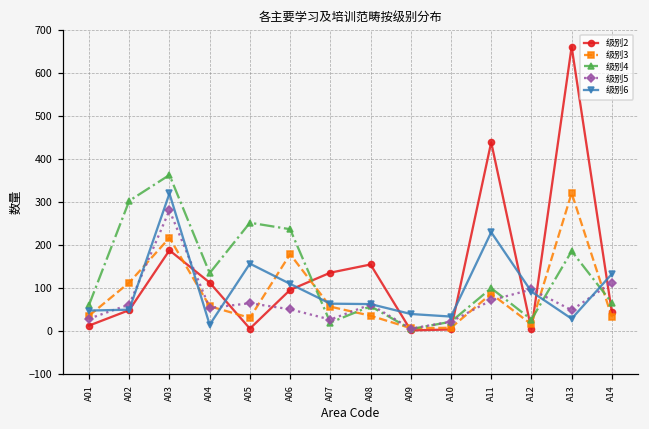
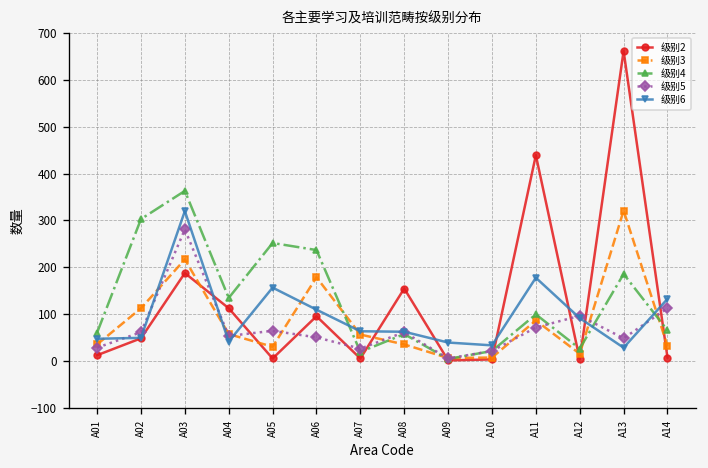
  {
    "级别2": {
      "A01": 10,
      "A03": 190,
      "A04": 110,
      "A05": 10,
      "A06": 100,
-     "A07": 140,
+     "A07": 10,
      "A08": 160,
      "A11": 440,
      "A12": 0,
      "A13": 660,
-     "A14": 40
+     "A14": 10
    },
    "级别3": {
      "A01": 40,
      "A02": 110,
      "A03": 220,
      "A05": 30,
      "A06": 180,
      "A07": 60,
      "A08": 40,
      "A11": 90,
      "A12": 20,
      "A13": 320,
      "A14": 30
    },
    "级别4": {
      "A01": 60,
      "A02": 300,
      "A03": 360,
      "A04": 140,
      "A05": 250,
      "A06": 240,
      "A07": 20,
      "A11": 100,
      "A12": 30,
      "A13": 190,
      "A14": 70
    },
    "级别5": {
      "A01": 30,
      "A02": 60,
      "A03": 280,
      "A05": 70,
      "A06": 50,
      "A07": 30,
      "A11": 70,
      "A13": 50,
      "A14": 110
    },
    "级别6": {
      "A01": 50,
      "A03": 320,
-     "A04": 20,
+     "A04": 40,
      "A05": 160,
      "A06": 110,
      "A07": 60,
      "A09": 40,
      "A10": 30,
-     "A11": 230,
+     "A11": 180,
      "A13": 30,
      "A14": 130
    }
  }
